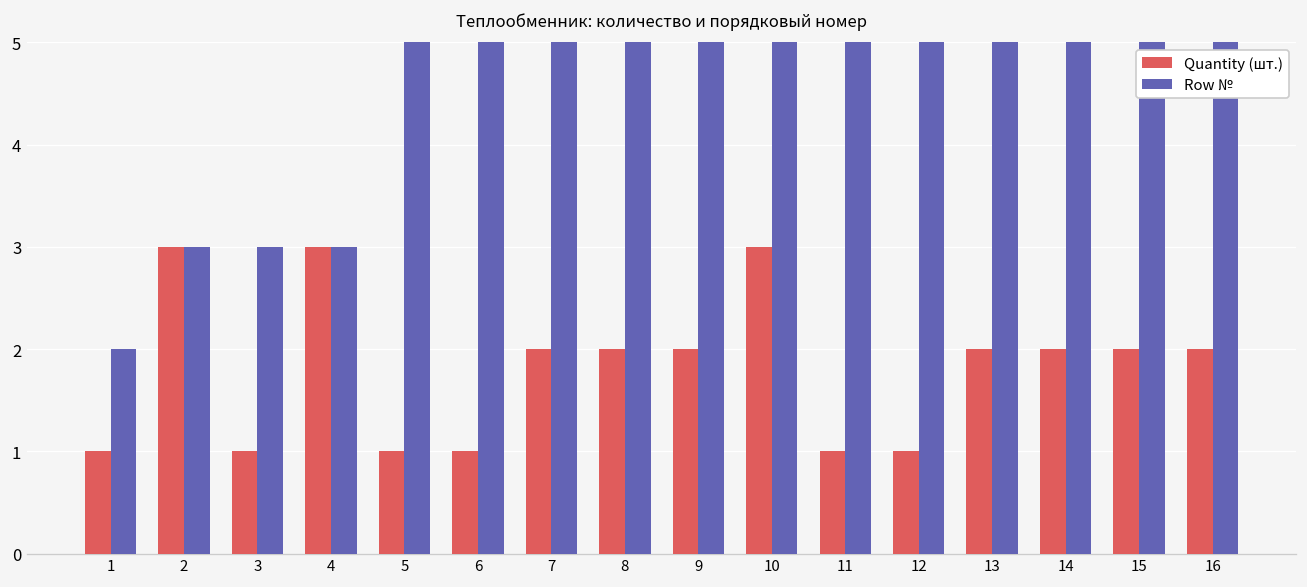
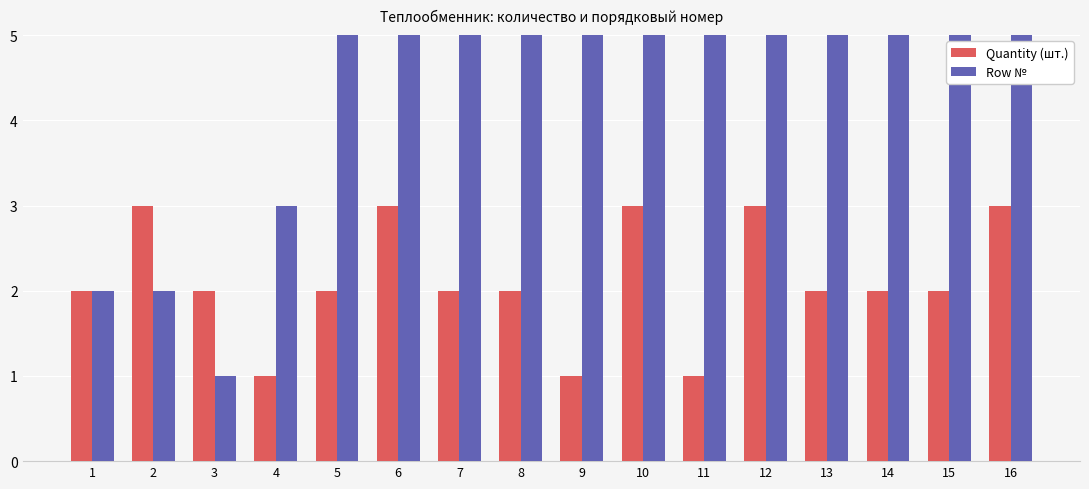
  {
    "Quantity (шт.)": {
-     "1": 1,
+     "1": 2,
      "2": 3,
-     "3": 1,
-     "4": 3,
-     "5": 1,
-     "6": 1,
+     "3": 2,
+     "4": 1,
+     "5": 2,
+     "6": 3,
      "7": 2,
      "8": 2,
-     "9": 2,
+     "9": 1,
      "10": 3,
      "11": 1,
-     "12": 1,
+     "12": 3,
      "13": 2,
      "14": 2,
      "15": 2,
-     "16": 2
+     "16": 3
    },
    "Row №": {
      "1": 2,
-     "2": 3,
-     "3": 3,
+     "2": 2,
+     "3": 1,
      "4": 3,
      "5": 5
    }
  }
